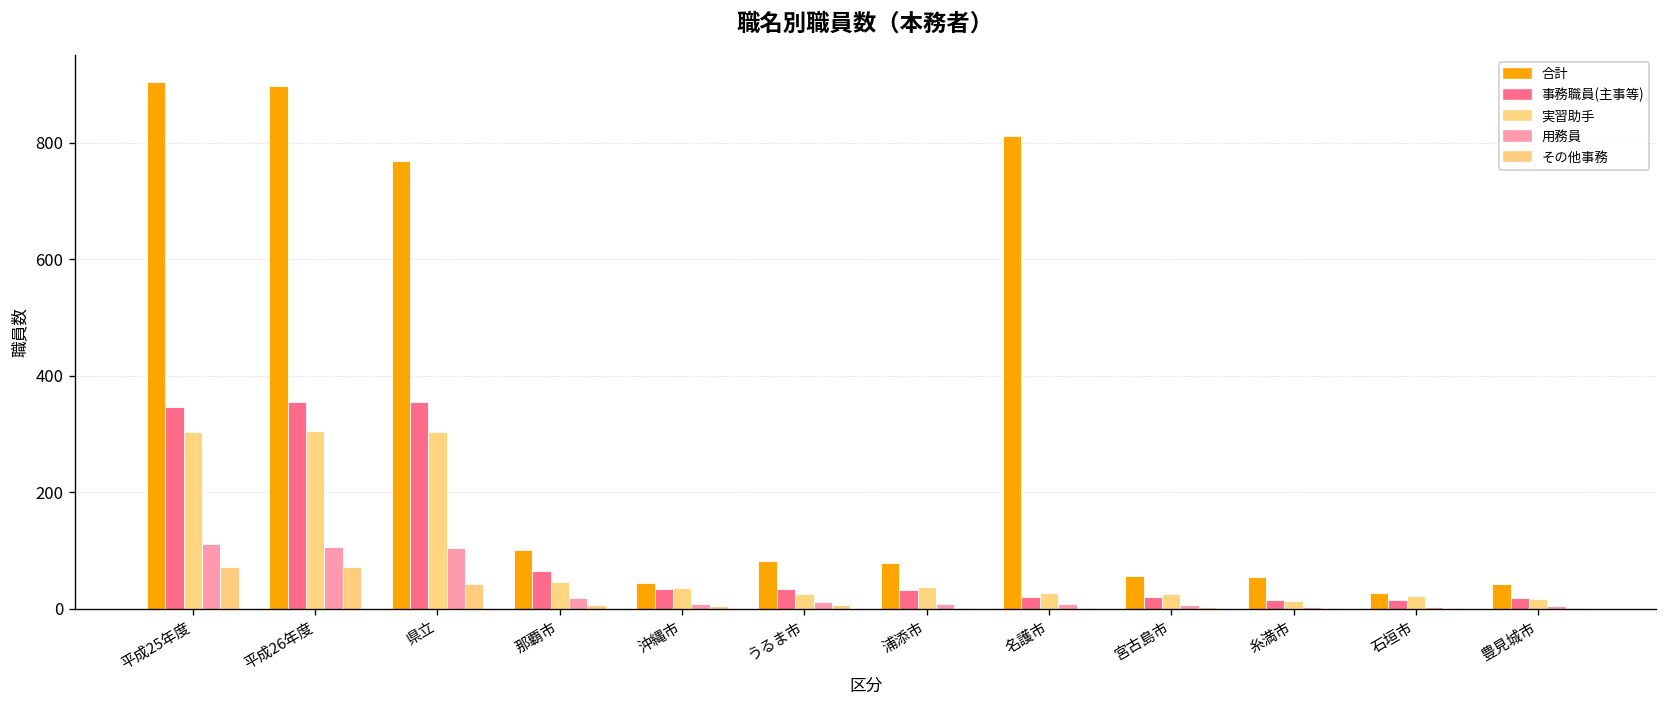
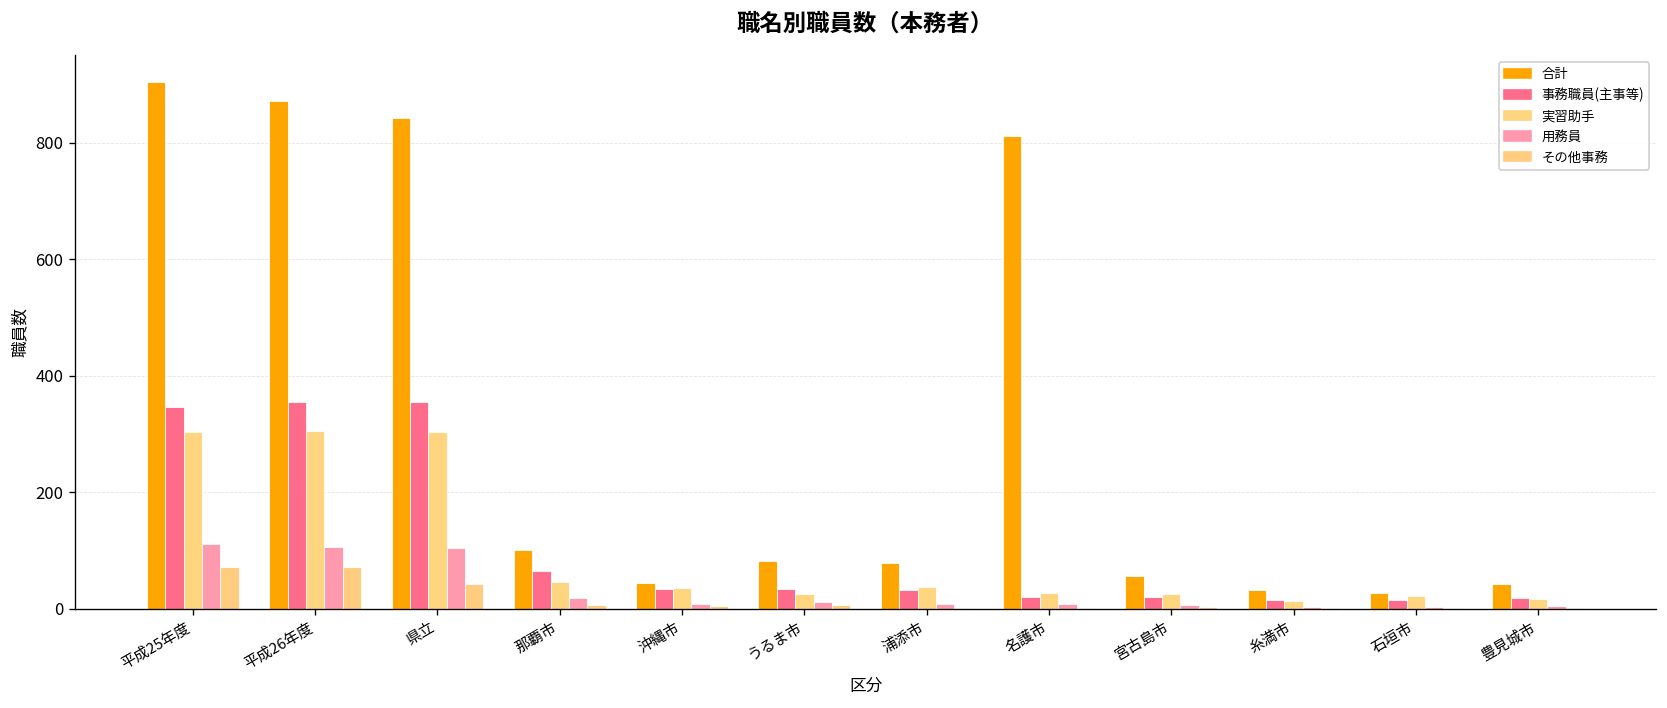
  {
    "合計": {
      "平成25年度": 910,
-     "平成26年度": 900,
-     "県立": 770,
+     "平成26年度": 870,
+     "県立": 840,
      "那覇市": 100,
      "沖縄市": 50,
      "うるま市": 80,
      "浦添市": 80,
      "名護市": 810,
      "宮古島市": 60,
-     "糸満市": 50,
+     "糸満市": 30,
      "石垣市": 30,
      "豊見城市": 40
    }
  }
